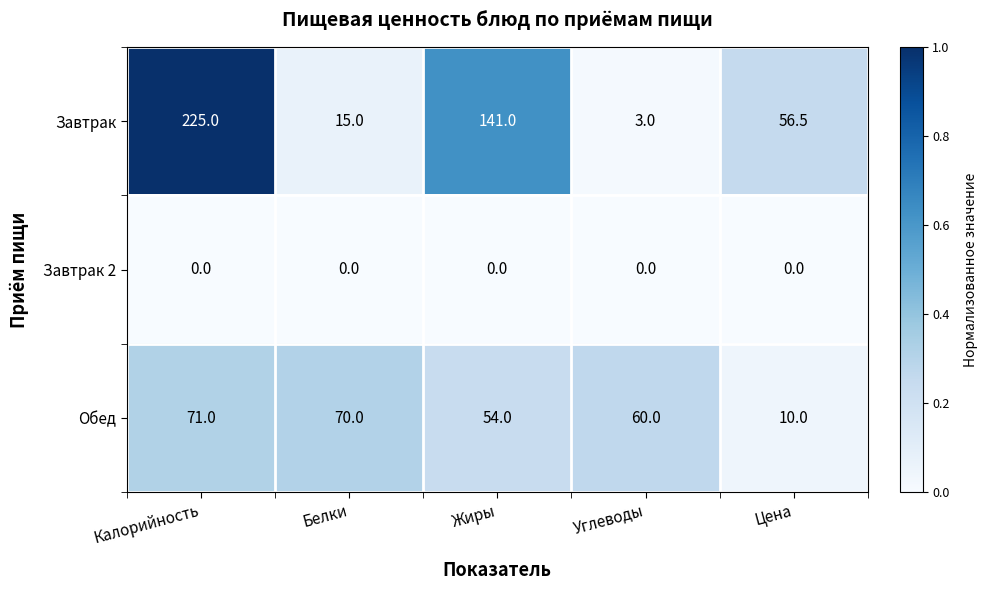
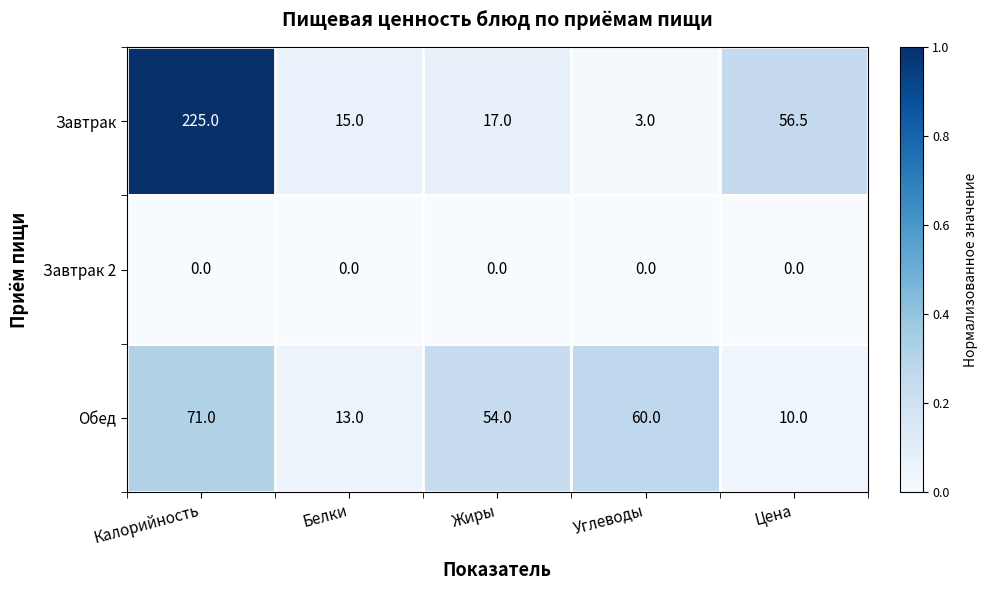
  {
    "Завтрак": {
      "Калорийность": 225.0,
      "Белки": 15.0,
-     "Жиры": 141.0,
+     "Жиры": 17.0,
      "Углеводы": 3.0,
      "Цена": 56.5
    },
    "Завтрак 2": {
      "Калорийность": 0.0,
      "Белки": 0.0,
      "Жиры": 0.0,
      "Углеводы": 0.0,
      "Цена": 0.0
    },
    "Обед": {
      "Калорийность": 71.0,
-     "Белки": 70.0,
+     "Белки": 13.0,
      "Жиры": 54.0,
      "Углеводы": 60.0,
      "Цена": 10.0
    }
  }
